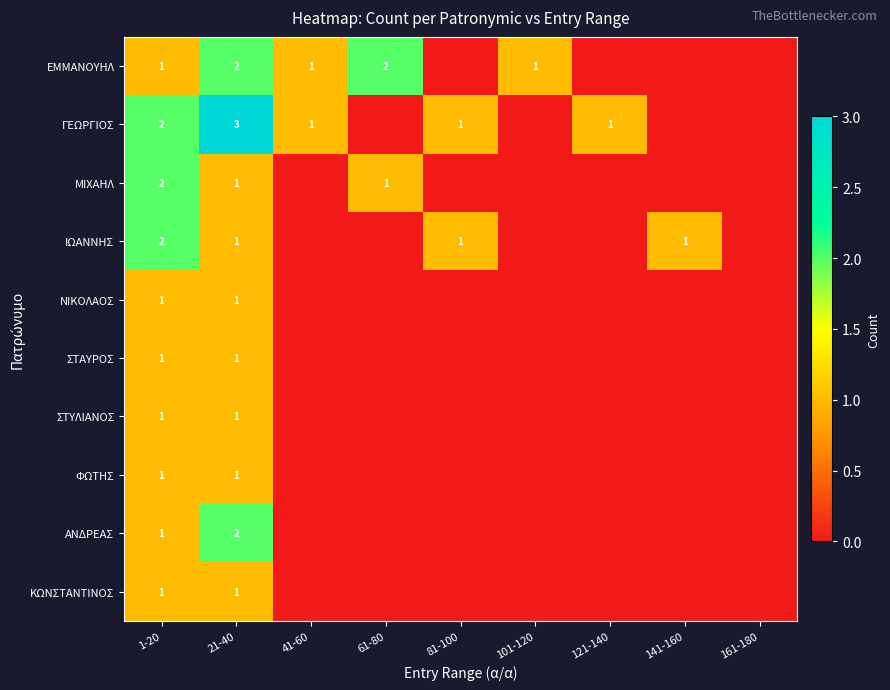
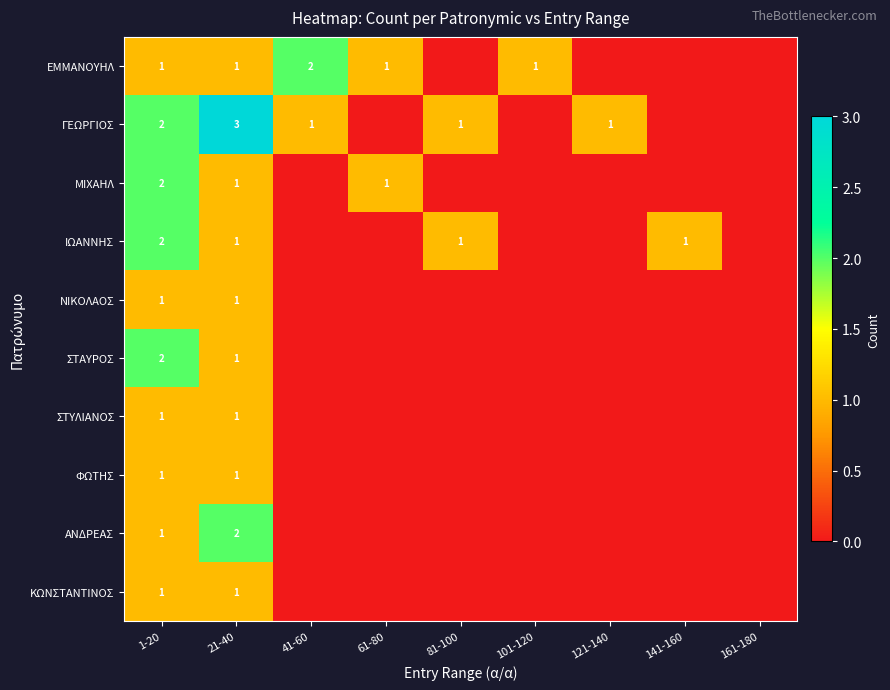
  {
    "ΕΜΜΑΝΟΥΗΛ": {
      "1-20": 1,
-     "21-40": 2,
-     "41-60": 1,
-     "61-80": 2,
+     "21-40": 1,
+     "41-60": 2,
+     "61-80": 1,
      "101-120": 1
    },
    "ΓΕΩΡΓΙΟΣ": {
      "1-20": 2,
      "21-40": 3,
      "41-60": 1,
      "81-100": 1,
      "121-140": 1
    },
    "ΜΙΧΑΗΛ": {
      "1-20": 2,
      "21-40": 1,
      "61-80": 1
    },
    "ΙΩΑΝΝΗΣ": {
      "1-20": 2,
      "21-40": 1,
      "81-100": 1,
      "141-160": 1
    },
    "ΝΙΚΟΛΑΟΣ": {
      "1-20": 1,
      "21-40": 1
    },
    "ΣΤΑΥΡΟΣ": {
-     "1-20": 1,
+     "1-20": 2,
      "21-40": 1
    },
    "ΣΤΥΛΙΑΝΟΣ": {
      "1-20": 1,
      "21-40": 1
    },
    "ΦΩΤΗΣ": {
      "1-20": 1,
      "21-40": 1
    },
    "ΑΝΔΡΕΑΣ": {
      "1-20": 1,
      "21-40": 2
    },
    "ΚΩΝΣΤΑΝΤΙΝΟΣ": {
      "1-20": 1,
      "21-40": 1
    }
  }
